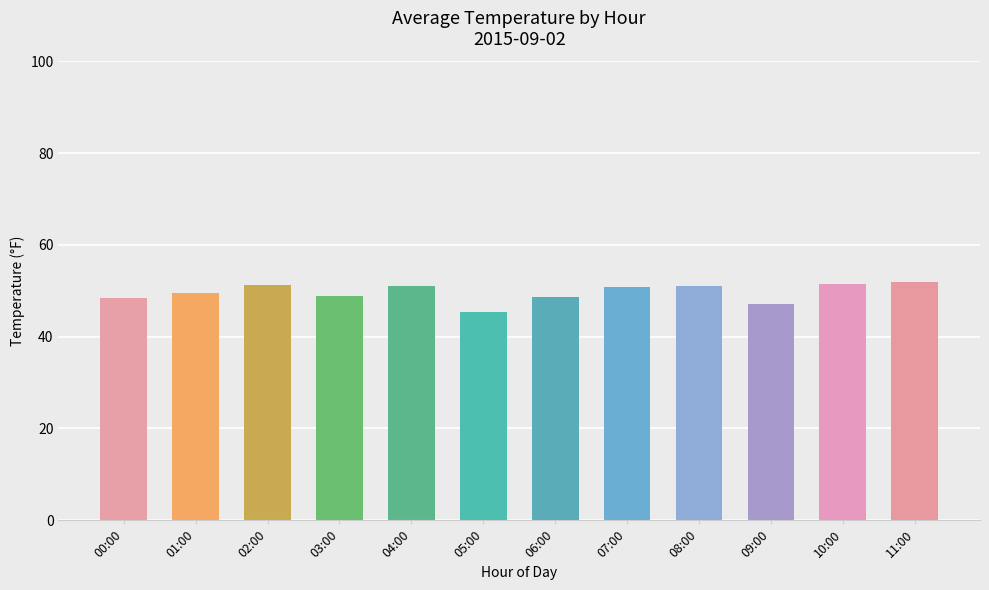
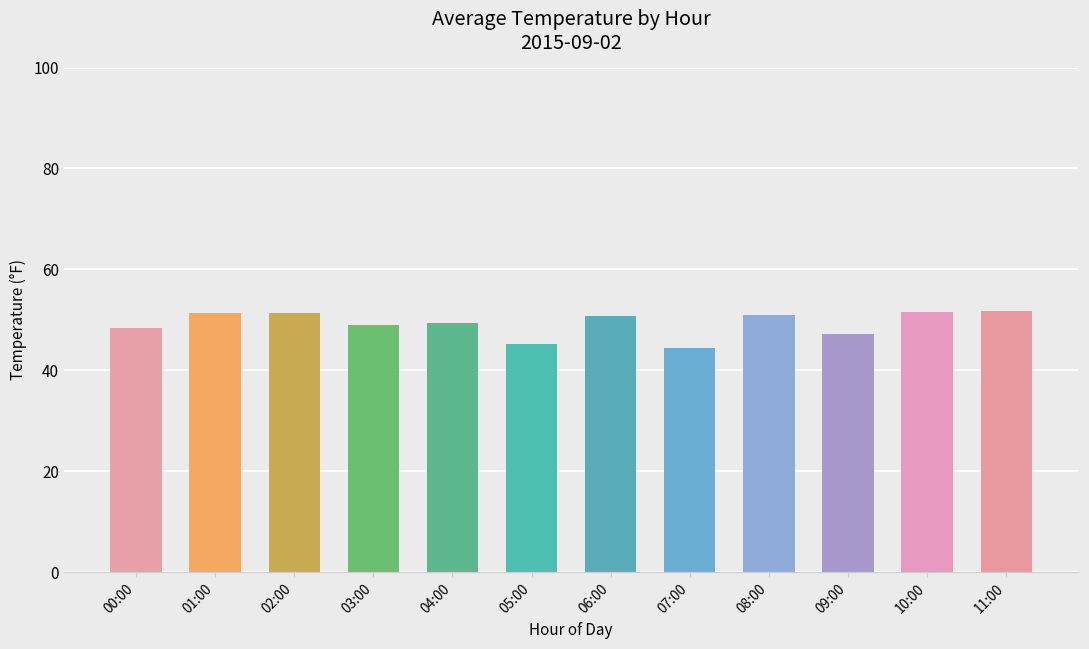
  {
    "00:00": 48,
-   "01:00": 50,
+   "01:00": 51,
    "02:00": 51,
    "03:00": 49,
-   "04:00": 51,
+   "04:00": 49,
    "05:00": 45,
-   "06:00": 49,
-   "07:00": 51,
+   "06:00": 51,
+   "07:00": 45,
    "08:00": 51,
    "09:00": 47,
    "10:00": 52,
    "11:00": 52
  }
